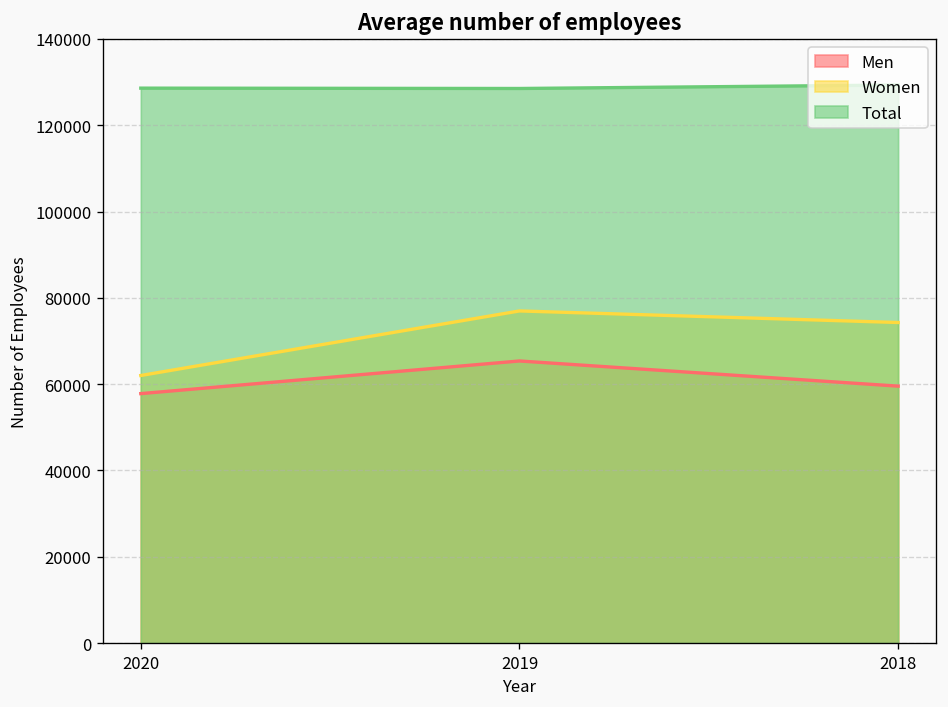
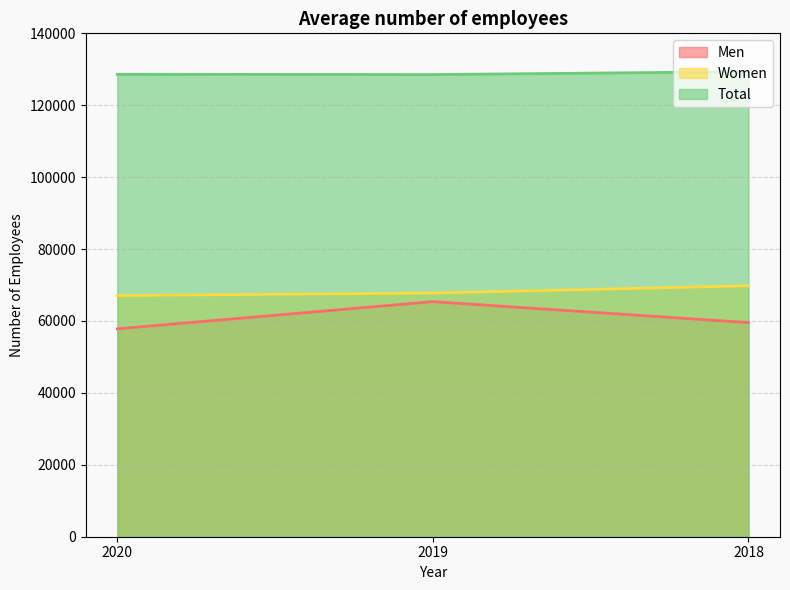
  {
    "Men": {
      "2020": 58000,
      "2019": 65000,
      "2018": 60000
    },
    "Women": {
-     "2020": 62000,
-     "2019": 77000,
-     "2018": 74000
+     "2020": 67000,
+     "2019": 68000,
+     "2018": 70000
    },
    "Total": {
      "2020": 129000,
      "2019": 129000
    }
  }
